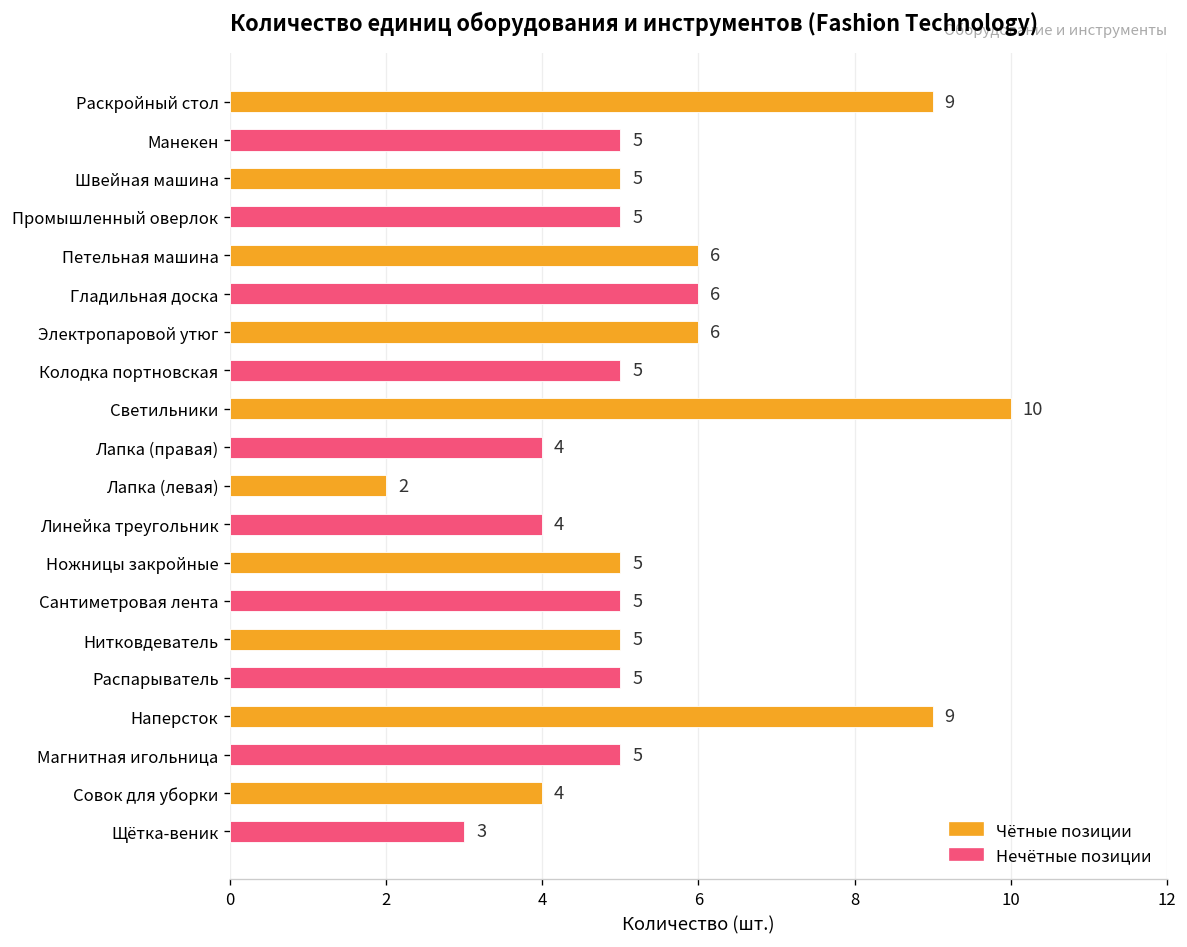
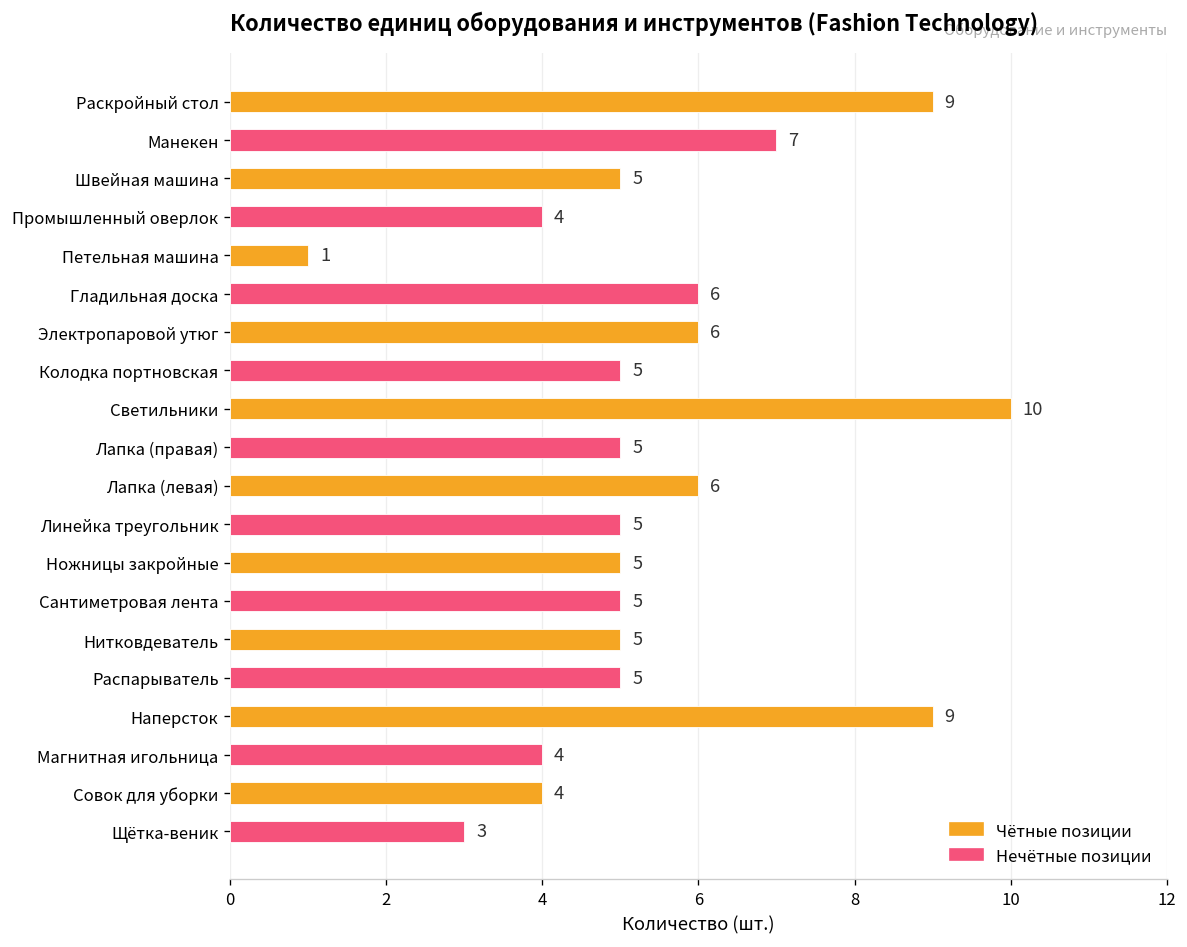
  {
    "Раскройный стол": 9,
-   "Манекен": 5,
+   "Манекен": 7,
    "Швейная машина": 5,
-   "Промышленный оверлок": 5,
-   "Петельная машина": 6,
+   "Промышленный оверлок": 4,
+   "Петельная машина": 1,
    "Гладильная доска": 6,
    "Электропаровой утюг": 6,
    "Колодка портновская": 5,
    "Светильники": 10,
-   "Лапка (правая)": 4,
-   "Лапка (левая)": 2,
-   "Линейка треугольник": 4,
+   "Лапка (правая)": 5,
+   "Лапка (левая)": 6,
+   "Линейка треугольник": 5,
    "Ножницы закройные": 5,
    "Сантиметровая лента": 5,
    "Нитковдеватель": 5,
    "Распарыватель": 5,
    "Наперсток": 9,
-   "Магнитная игольница": 5,
+   "Магнитная игольница": 4,
    "Совок для уборки": 4,
    "Щётка-веник": 3
  }
